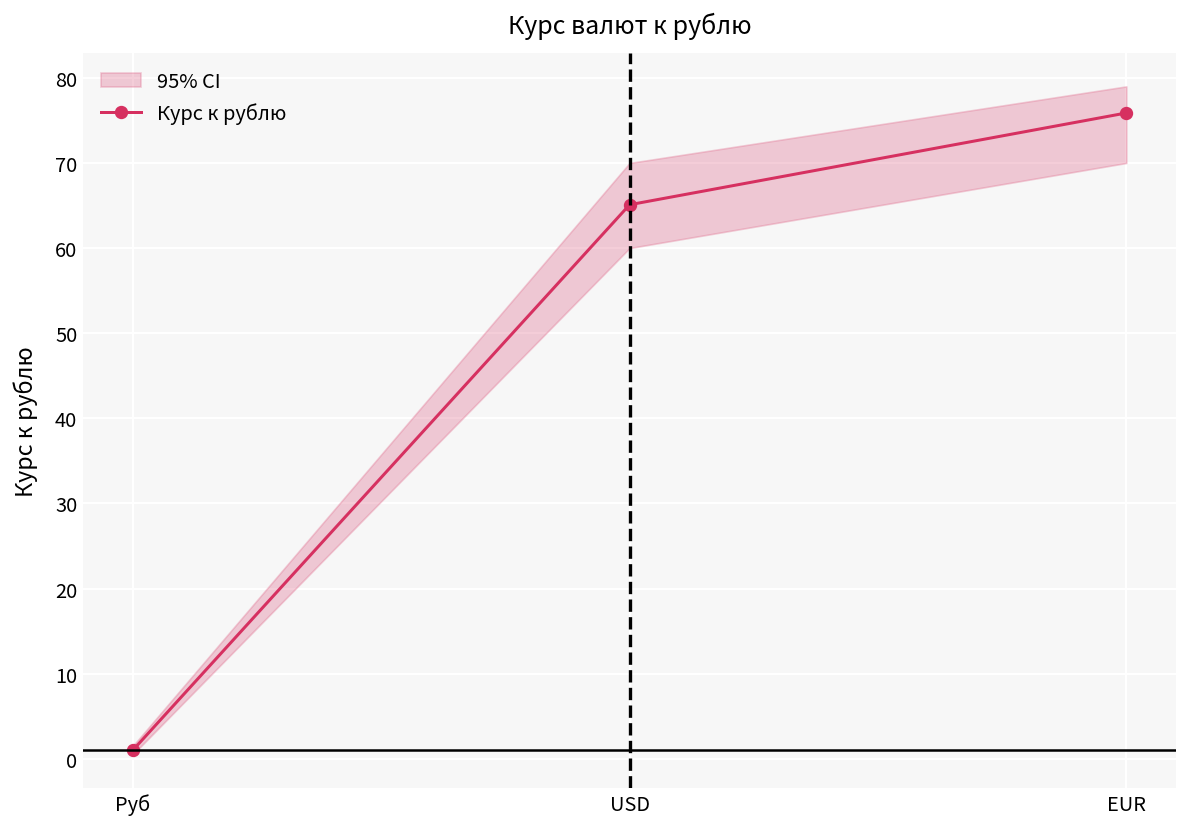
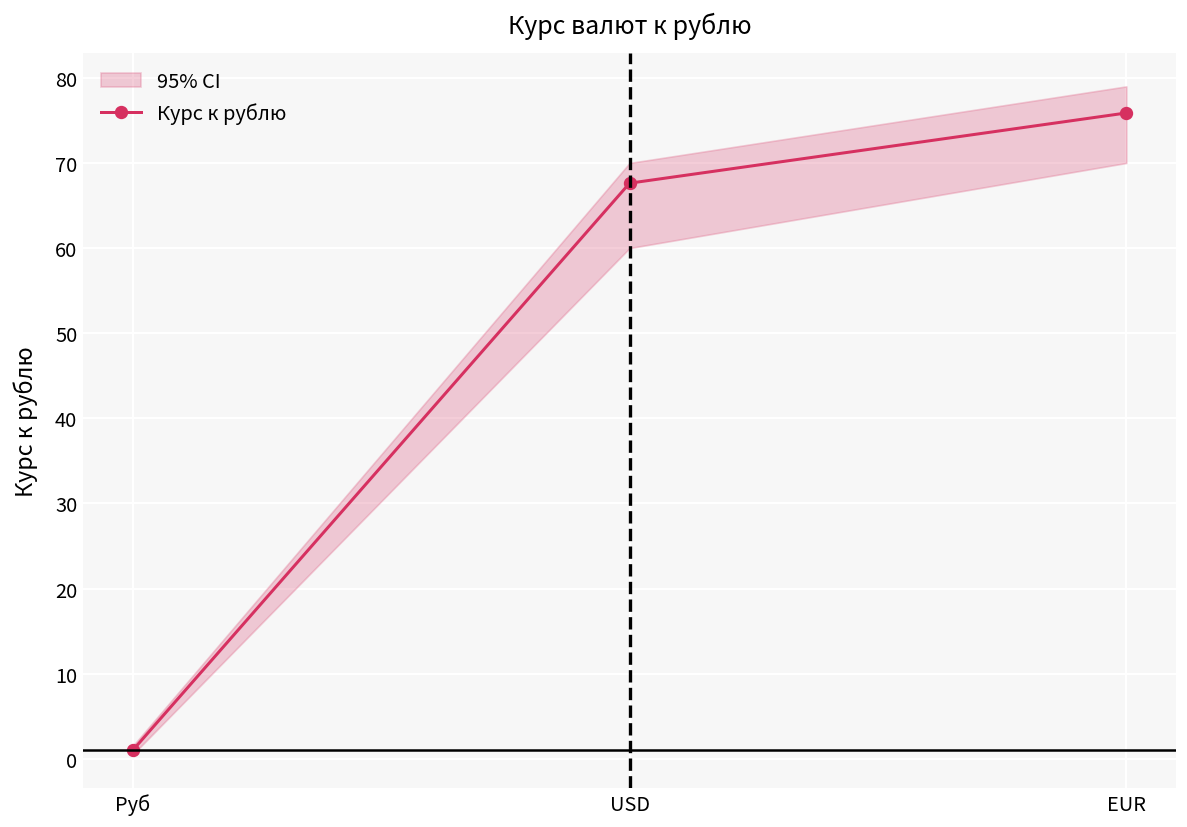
  {
    "Курс к рублю": {
      "Руб": 1,
-     "USD": 65,
+     "USD": 68,
      "EUR": 76
    }
  }
